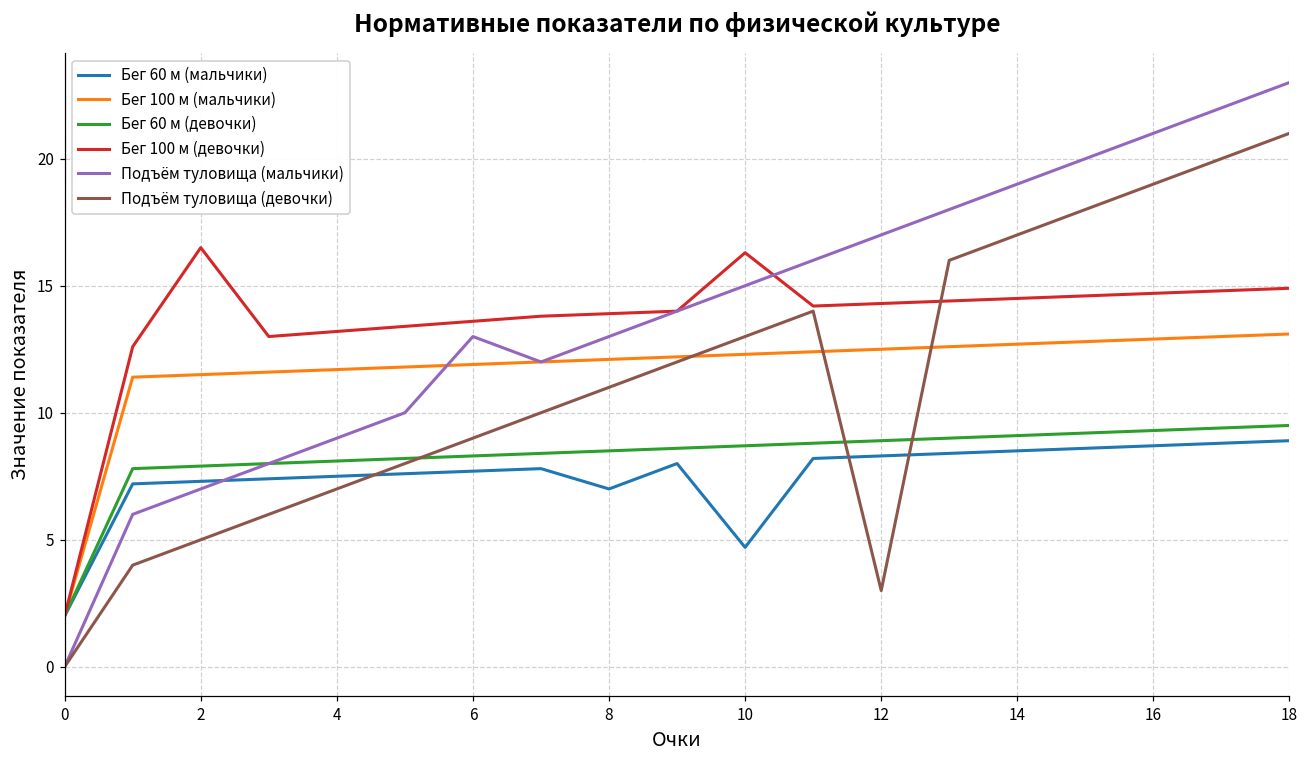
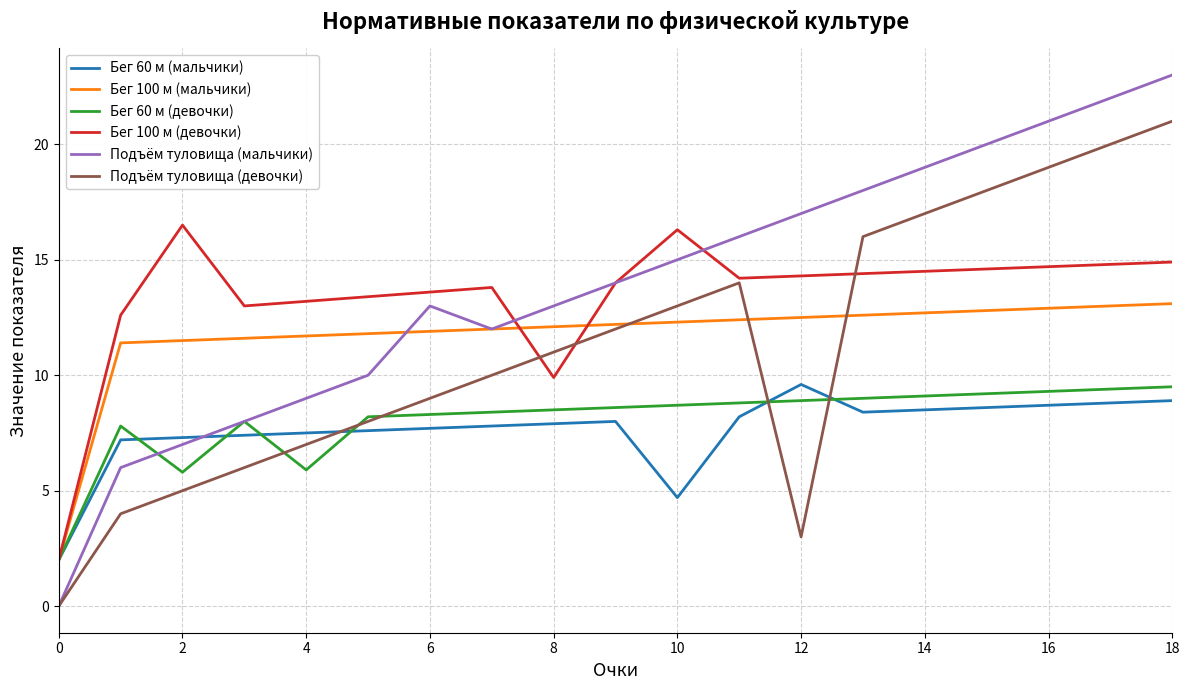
  {
    "Бег 60 м (мальчики)": {
      "2": 7.3,
      "4": 7.5,
      "6": 7.7,
-     "8": 7.0,
+     "8": 7.9,
      "10": 4.7,
-     "12": 8.3,
+     "12": 9.6,
      "14": 8.5,
      "16": 8.7,
      "18": 8.9
    },
    "Бег 100 м (мальчики)": {
      "2": 11.5,
      "4": 11.7,
      "6": 11.9,
      "8": 12.1,
      "10": 12.3,
      "12": 12.5,
      "14": 12.7,
      "16": 12.9,
      "18": 13.1
    },
    "Бег 60 м (девочки)": {
-     "2": 7.9,
-     "4": 8.1,
+     "2": 5.8,
+     "4": 5.9,
      "6": 8.3,
      "8": 8.5,
      "10": 8.7,
      "12": 8.9,
      "14": 9.1,
      "16": 9.3,
      "18": 9.5
    },
    "Бег 100 м (девочки)": {
      "2": 16.5,
      "4": 13.2,
      "6": 13.6,
-     "8": 13.9,
+     "8": 9.9,
      "10": 16.3,
      "12": 14.3,
      "14": 14.5,
      "16": 14.7,
      "18": 14.9
    },
    "Подъём туловища (мальчики)": {
      "2": 7.0,
      "4": 9.0,
      "6": 13.0,
      "8": 13.0,
      "10": 15.0,
      "12": 17.0,
      "14": 19.0,
      "16": 21.0,
      "18": 23.0
    },
    "Подъём туловища (девочки)": {
      "2": 5.0,
      "4": 7.0,
      "6": 9.0,
      "8": 11.0,
      "10": 13.0,
      "12": 3.0,
      "14": 17.0,
      "16": 19.0,
      "18": 21.0
    }
  }
